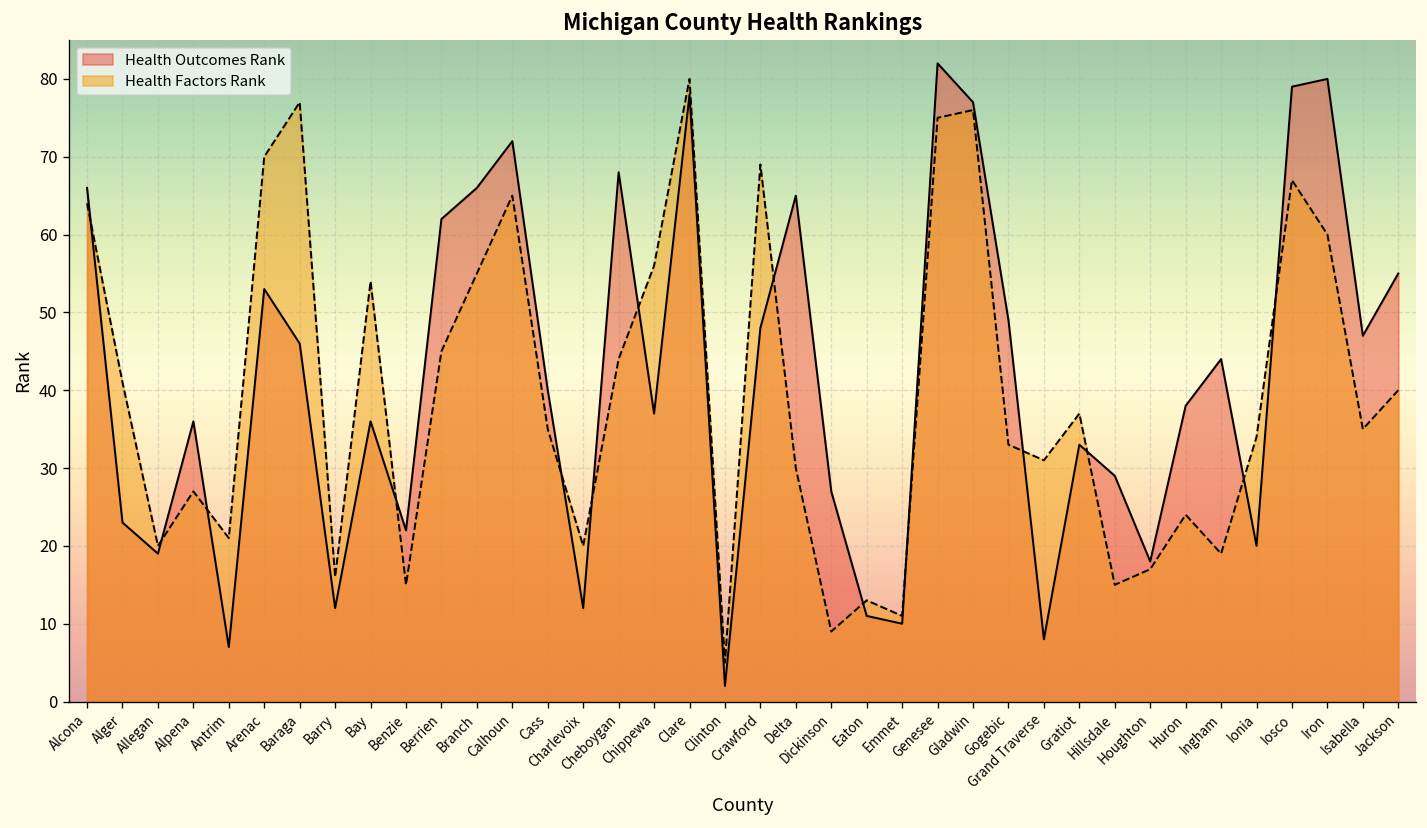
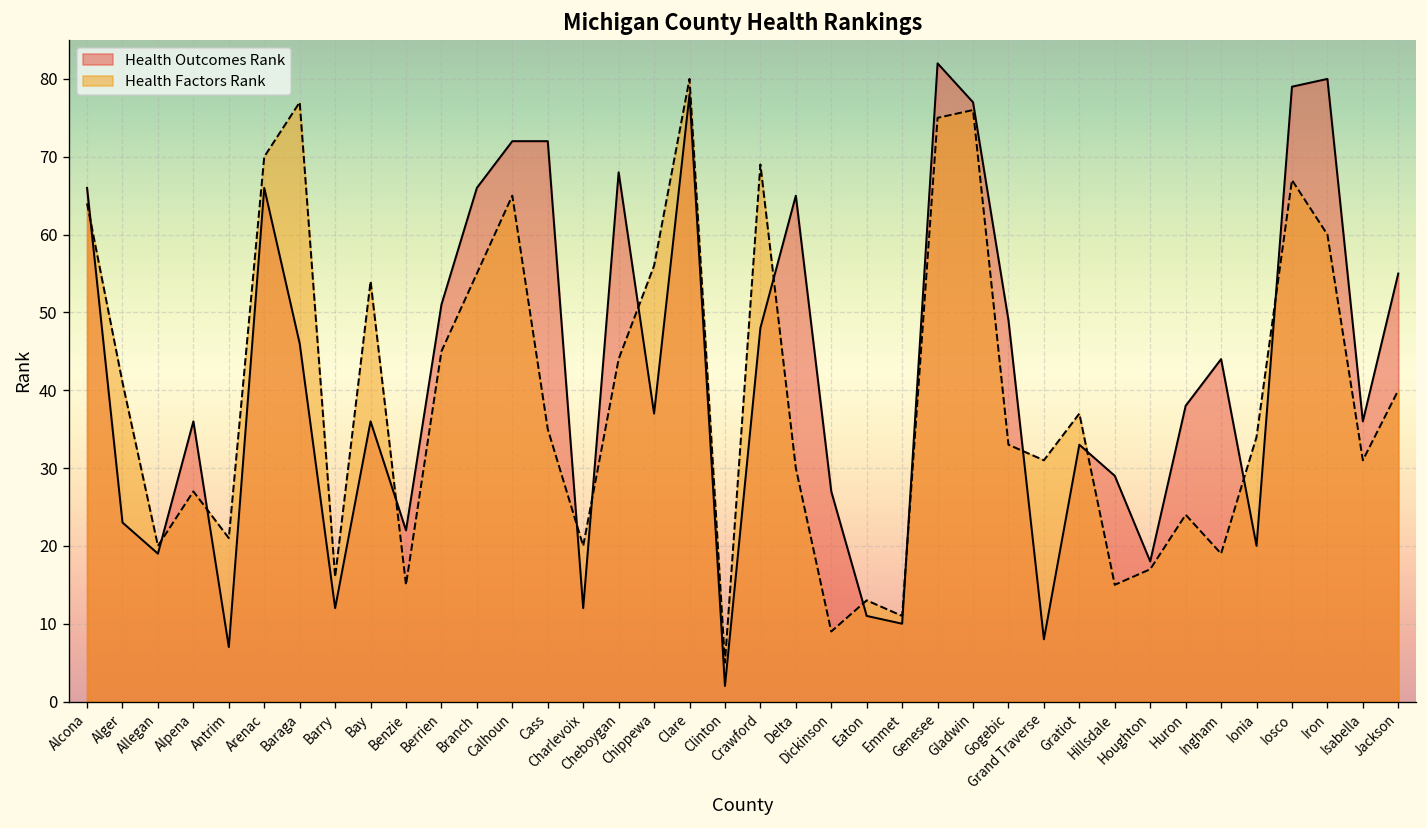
  {
    "Health Outcomes Rank": {
      "Alcona": 66,
      "Alger": 23,
      "Allegan": 19,
      "Alpena": 36,
      "Antrim": 7,
-     "Arenac": 53,
+     "Arenac": 66,
      "Baraga": 46,
      "Barry": 12,
      "Bay": 36,
      "Benzie": 22,
-     "Berrien": 62,
+     "Berrien": 51,
      "Branch": 66,
      "Calhoun": 72,
-     "Cass": 40,
+     "Cass": 72,
      "Charlevoix": 12,
      "Cheboygan": 68,
      "Chippewa": 37,
      "Clare": 78,
      "Clinton": 2,
      "Crawford": 48,
      "Delta": 65,
      "Dickinson": 27,
      "Eaton": 11,
      "Emmet": 10,
      "Genesee": 82,
      "Gladwin": 77,
      "Gogebic": 49,
      "Grand Traverse": 8,
      "Gratiot": 33,
      "Hillsdale": 29,
      "Houghton": 18,
      "Huron": 38,
      "Ingham": 44,
      "Ionia": 20,
      "Iosco": 79,
      "Iron": 80,
-     "Isabella": 47,
+     "Isabella": 36,
      "Jackson": 55
    },
    "Health Factors Rank": {
      "Alcona": 64,
      "Alger": 41,
      "Allegan": 20,
      "Alpena": 27,
      "Antrim": 21,
      "Arenac": 70,
      "Baraga": 77,
      "Barry": 16,
      "Bay": 54,
      "Benzie": 15,
      "Berrien": 45,
      "Branch": 55,
      "Calhoun": 65,
      "Cass": 35,
      "Charlevoix": 20,
      "Cheboygan": 44,
      "Chippewa": 56,
      "Clare": 80,
      "Clinton": 5,
      "Crawford": 69,
      "Delta": 30,
      "Dickinson": 9,
      "Eaton": 13,
      "Emmet": 11,
      "Genesee": 75,
      "Gladwin": 76,
      "Gogebic": 33,
      "Grand Traverse": 31,
      "Gratiot": 37,
      "Hillsdale": 15,
      "Houghton": 17,
      "Huron": 24,
      "Ingham": 19,
      "Ionia": 34,
      "Iosco": 67,
      "Iron": 60,
-     "Isabella": 35,
+     "Isabella": 31,
      "Jackson": 40
    }
  }
